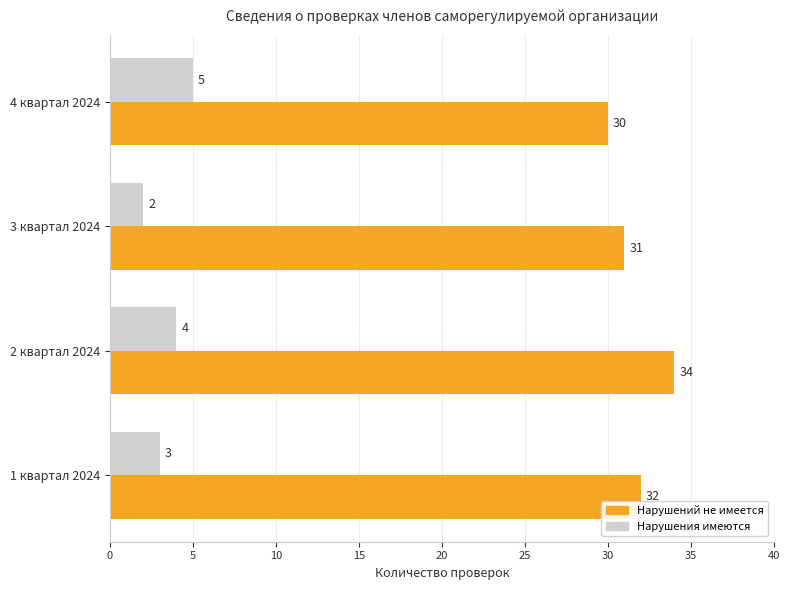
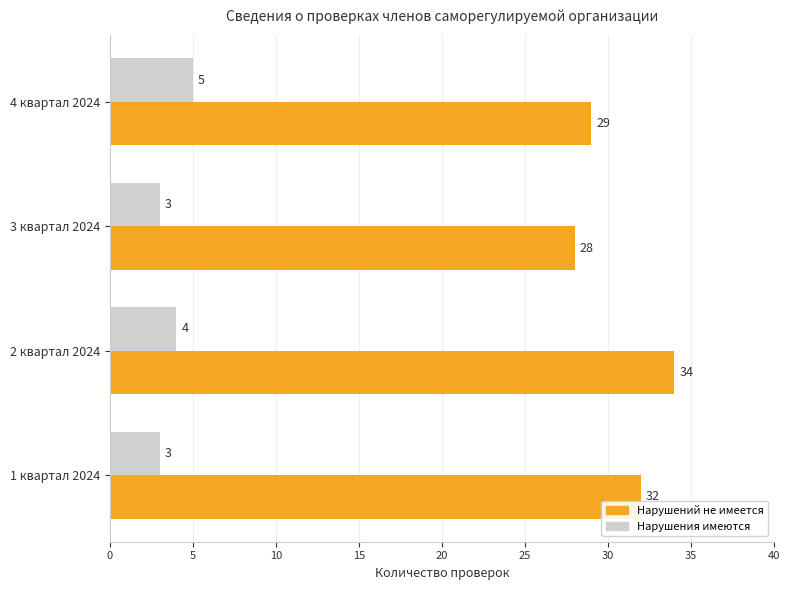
  {
    "Нарушений не имеется": {
-     "4 квартал 2024": 30,
-     "3 квартал 2024": 31,
+     "4 квартал 2024": 29,
+     "3 квартал 2024": 28,
      "2 квартал 2024": 34
    },
    "Нарушения имеются": {
      "4 квартал 2024": 5,
-     "3 квартал 2024": 2,
+     "3 квартал 2024": 3,
      "2 квартал 2024": 4,
      "1 квартал 2024": 3
    }
  }
